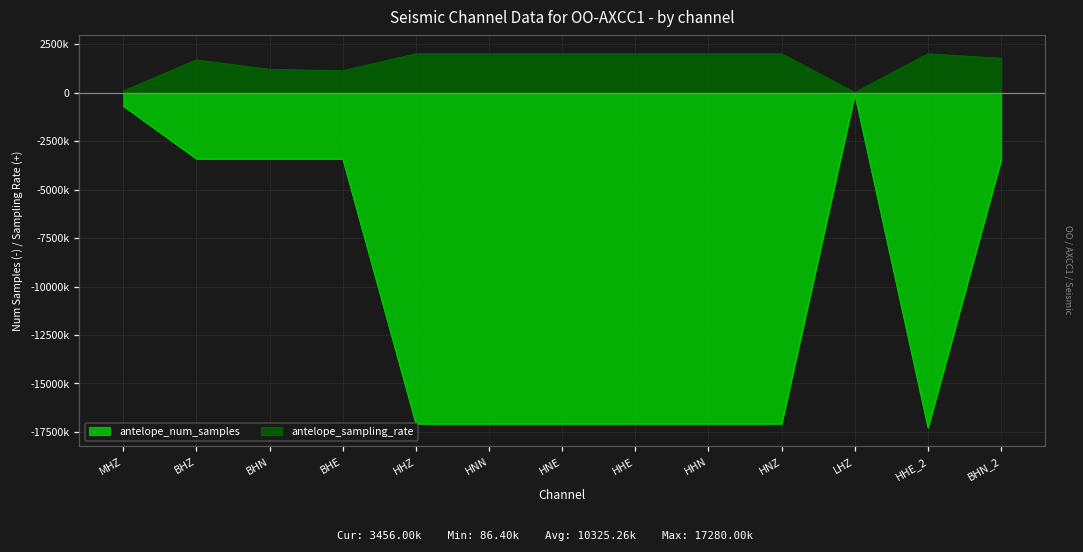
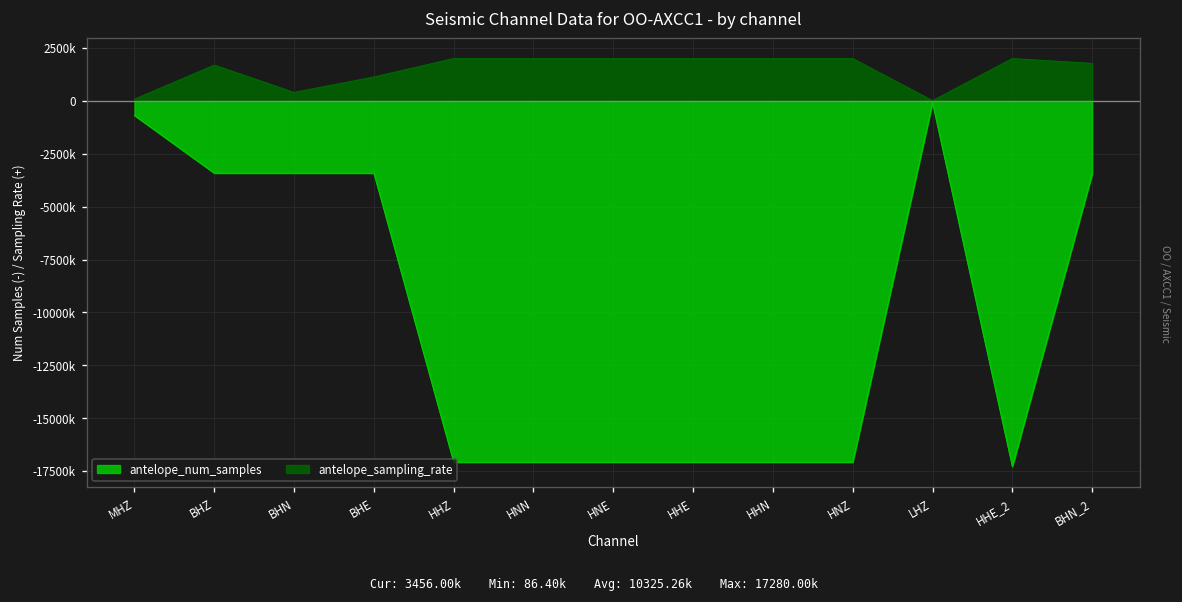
  {
    "antelope_sampling_rate": {
      "BHZ": 1700000,
-     "BHN": 1200000,
+     "BHN": 400000,
      "BHE": 1100000,
      "HHZ": 2000000,
      "HNN": 2000000,
      "HNE": 2000000,
      "HHE": 2000000,
      "HHN": 2000000,
      "HNZ": 2000000,
      "HHE_2": 2000000,
      "BHN_2": 1800000
    }
  }
